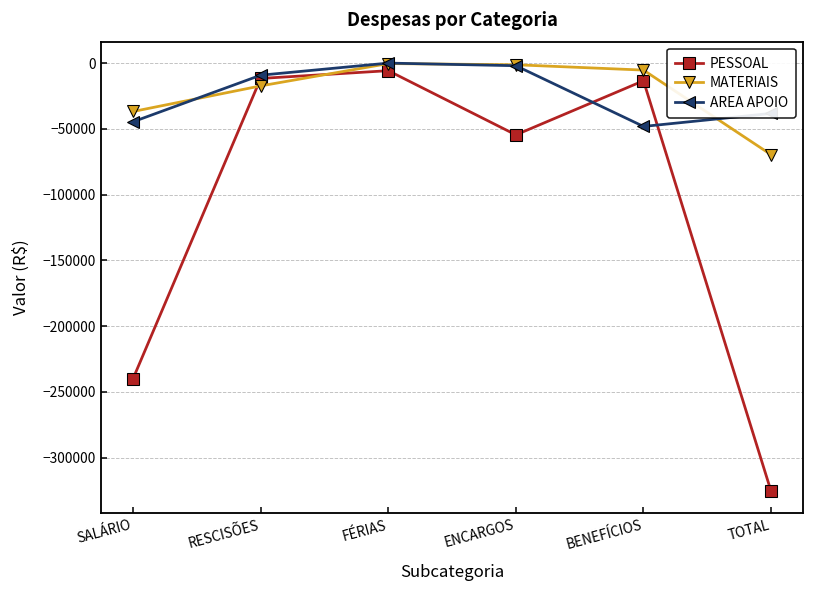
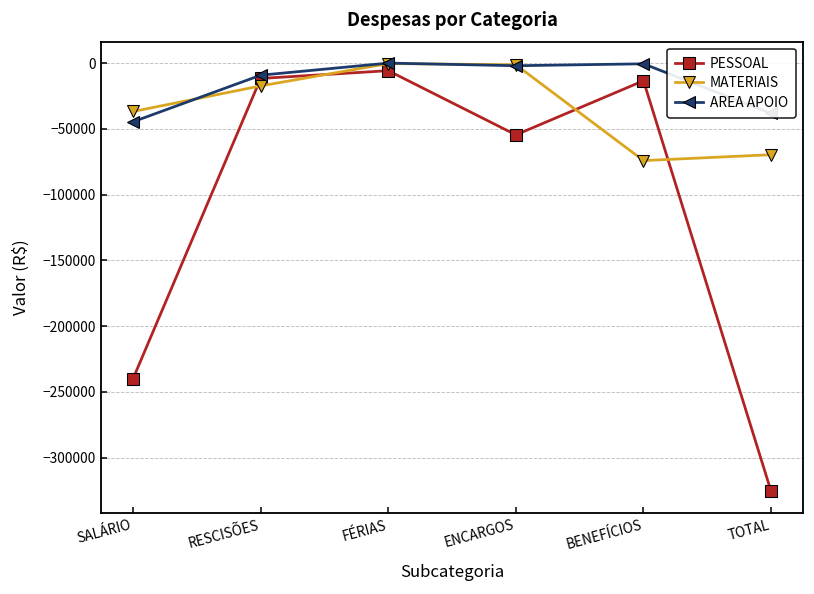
  {
    "PESSOAL": {
      "SALÁRIO": -240000,
      "RESCISÕES": -12000,
      "FÉRIAS": -6000,
      "ENCARGOS": -55000,
      "BENEFÍCIOS": -13000,
      "TOTAL": -326000
    },
    "MATERIAIS": {
      "SALÁRIO": -37000,
      "RESCISÕES": -17000,
-     "BENEFÍCIOS": -5000,
+     "BENEFÍCIOS": -74000,
      "TOTAL": -70000
    },
    "AREA APOIO": {
      "SALÁRIO": -45000,
      "RESCISÕES": -9000,
-     "BENEFÍCIOS": -48000
+     "BENEFÍCIOS": -1000
    }
  }
